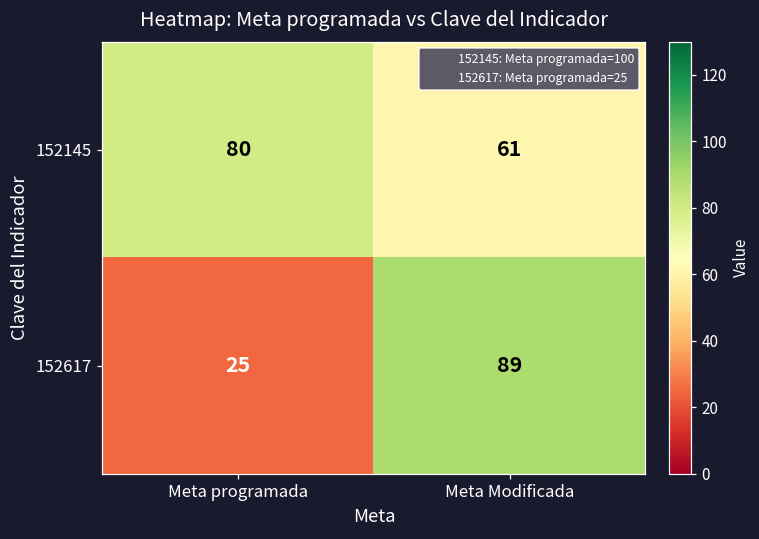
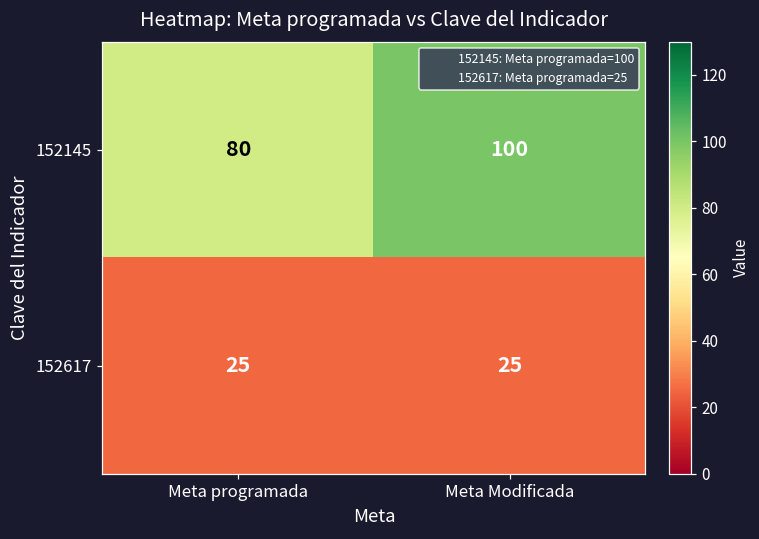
  {
    "152145": {
      "Meta programada": 80,
-     "Meta Modificada": 61
+     "Meta Modificada": 100
    },
    "152617": {
      "Meta programada": 25,
-     "Meta Modificada": 89
+     "Meta Modificada": 25
    }
  }
